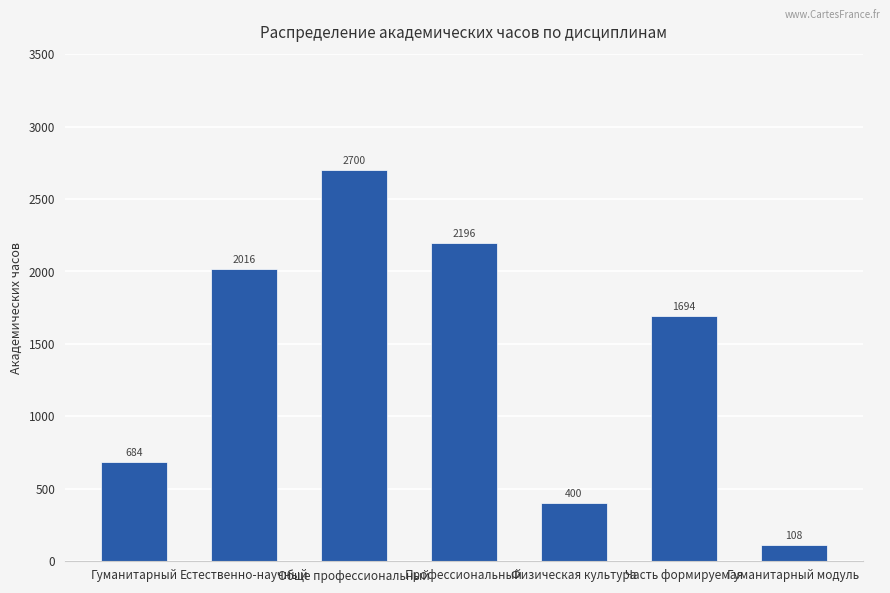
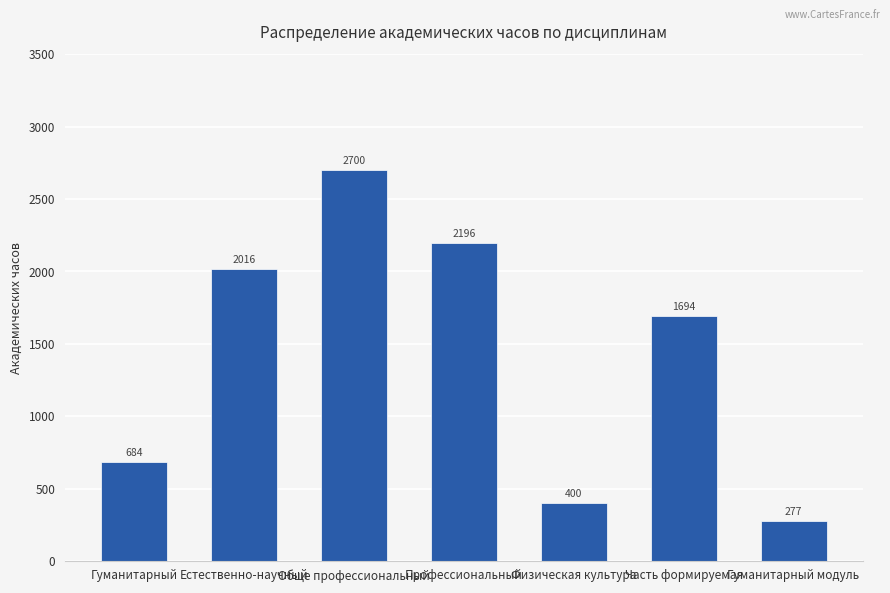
  {
    "Гуманитарный": 684,
    "Физическая культура": 400,
    "Часть формируемая": 1694,
-   "Гуманитарный модуль": 108
+   "Гуманитарный модуль": 277
  }
